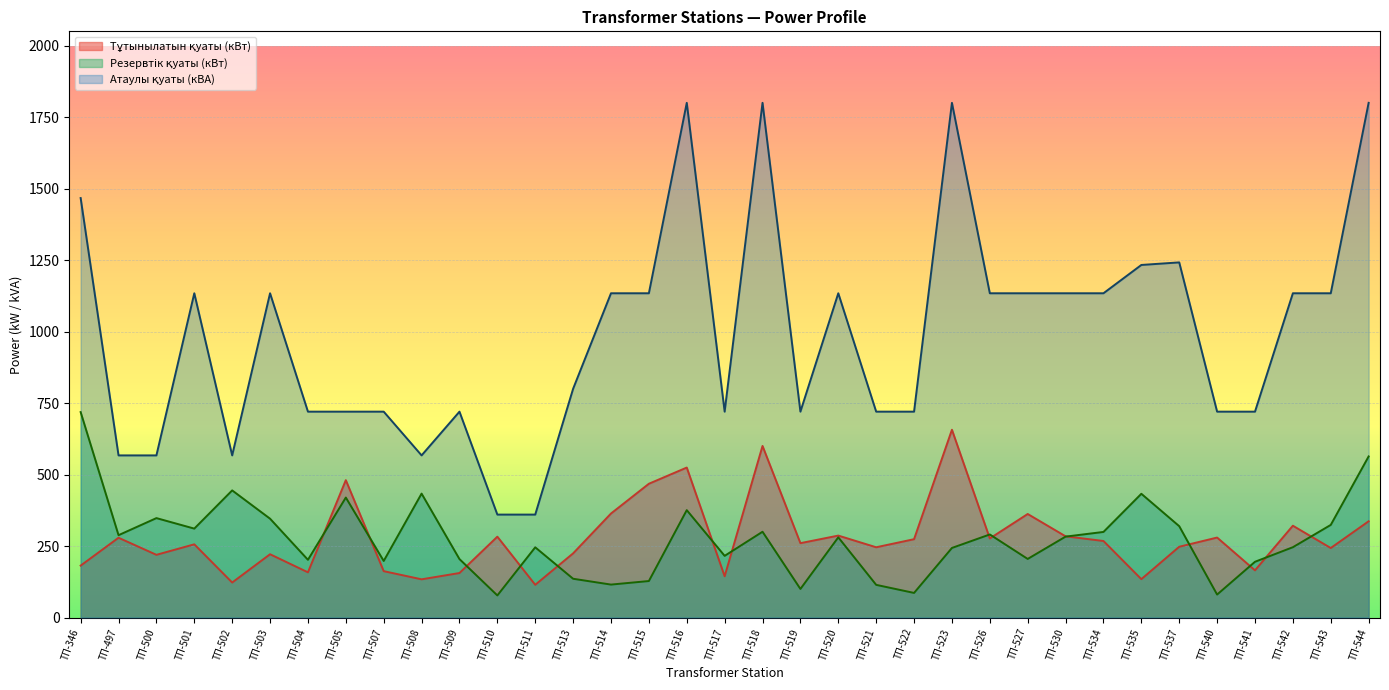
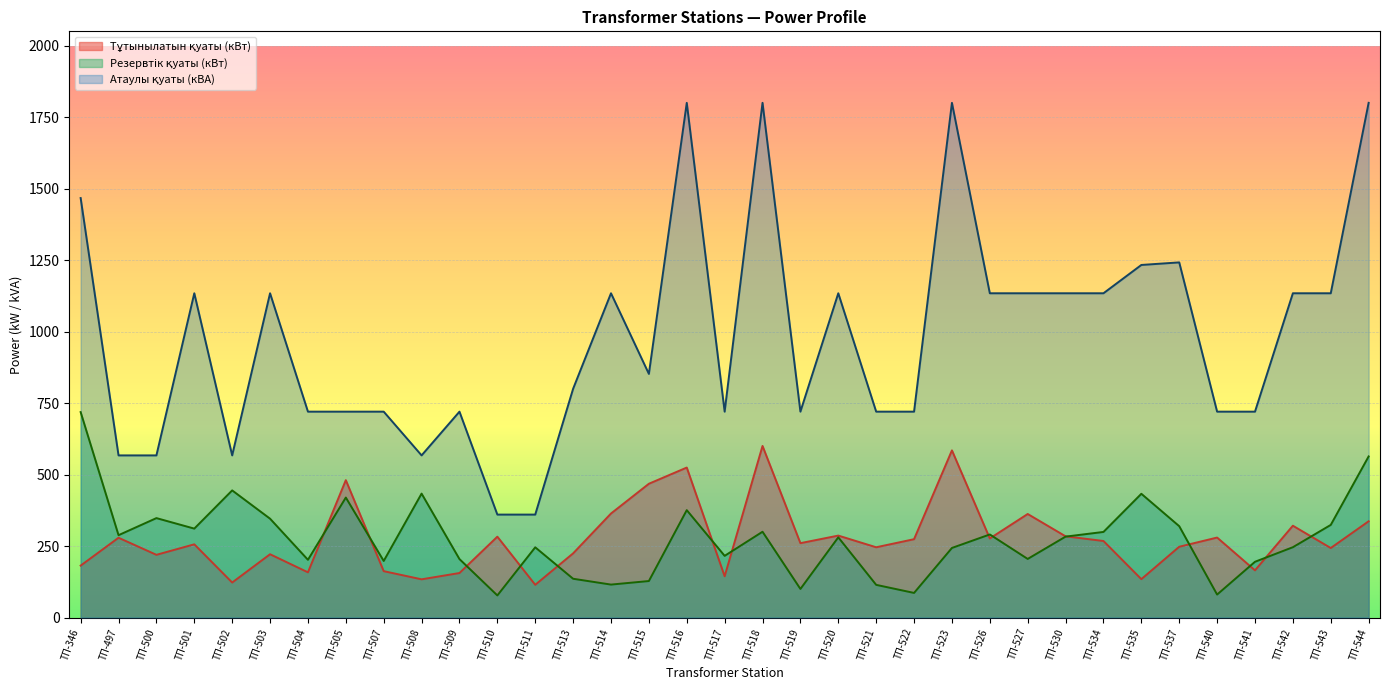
  {
    "Тұтынылатын қуаты (кВт)": {
      "ТП-346": 180,
      "ТП-500": 220,
      "ТП-501": 260,
      "ТП-502": 120,
      "ТП-503": 220,
      "ТП-504": 160,
      "ТП-505": 480,
      "ТП-507": 160,
      "ТП-508": 130,
      "ТП-509": 160,
      "ТП-510": 280,
      "ТП-511": 110,
      "ТП-513": 220,
      "ТП-514": 360,
      "ТП-515": 470,
      "ТП-516": 520,
      "ТП-517": 140,
      "ТП-518": 600,
      "ТП-519": 260,
      "ТП-521": 250,
      "ТП-522": 270,
-     "ТП-523": 660,
+     "ТП-523": 580,
      "ТП-526": 280,
      "ТП-527": 360,
      "ТП-534": 270,
      "ТП-535": 130,
      "ТП-537": 250,
      "ТП-540": 280,
      "ТП-541": 170,
      "ТП-542": 320,
      "ТП-543": 240,
      "ТП-544": 340
    },
    "Резервтік қуаты (кВт)": {
      "ТП-346": 720,
      "ТП-500": 350,
      "ТП-501": 310,
      "ТП-502": 440,
      "ТП-503": 350,
      "ТП-504": 200,
      "ТП-505": 420,
      "ТП-507": 200,
      "ТП-508": 430,
      "ТП-509": 200,
      "ТП-510": 80,
      "ТП-511": 250,
      "ТП-513": 140,
      "ТП-514": 120,
      "ТП-515": 130,
      "ТП-516": 380,
      "ТП-517": 220,
      "ТП-518": 300,
      "ТП-519": 100,
      "ТП-521": 110,
      "ТП-522": 90,
      "ТП-523": 240,
      "ТП-526": 290,
      "ТП-527": 200,
      "ТП-534": 300,
      "ТП-535": 430,
      "ТП-537": 320,
      "ТП-540": 80,
      "ТП-541": 200,
      "ТП-542": 250,
      "ТП-543": 320,
      "ТП-544": 560
    },
    "Атаулы қуаты (кВА)": {
      "ТП-346": 1470,
      "ТП-497": 570,
      "ТП-500": 570,
      "ТП-501": 1130,
      "ТП-502": 570,
      "ТП-503": 1130,
      "ТП-504": 720,
      "ТП-505": 720,
      "ТП-507": 720,
      "ТП-508": 570,
      "ТП-509": 720,
      "ТП-510": 360,
      "ТП-511": 360,
      "ТП-513": 800,
      "ТП-514": 1130,
-     "ТП-515": 1130,
+     "ТП-515": 850,
      "ТП-516": 1800,
      "ТП-517": 720,
      "ТП-518": 1800,
      "ТП-519": 720,
      "ТП-520": 1130,
      "ТП-521": 720,
      "ТП-522": 720,
      "ТП-523": 1800,
      "ТП-526": 1130,
      "ТП-527": 1130,
      "ТП-530": 1130,
      "ТП-534": 1130,
      "ТП-535": 1230,
      "ТП-537": 1240,
      "ТП-540": 720,
      "ТП-541": 720,
      "ТП-542": 1130,
      "ТП-543": 1130,
      "ТП-544": 1800
    }
  }
